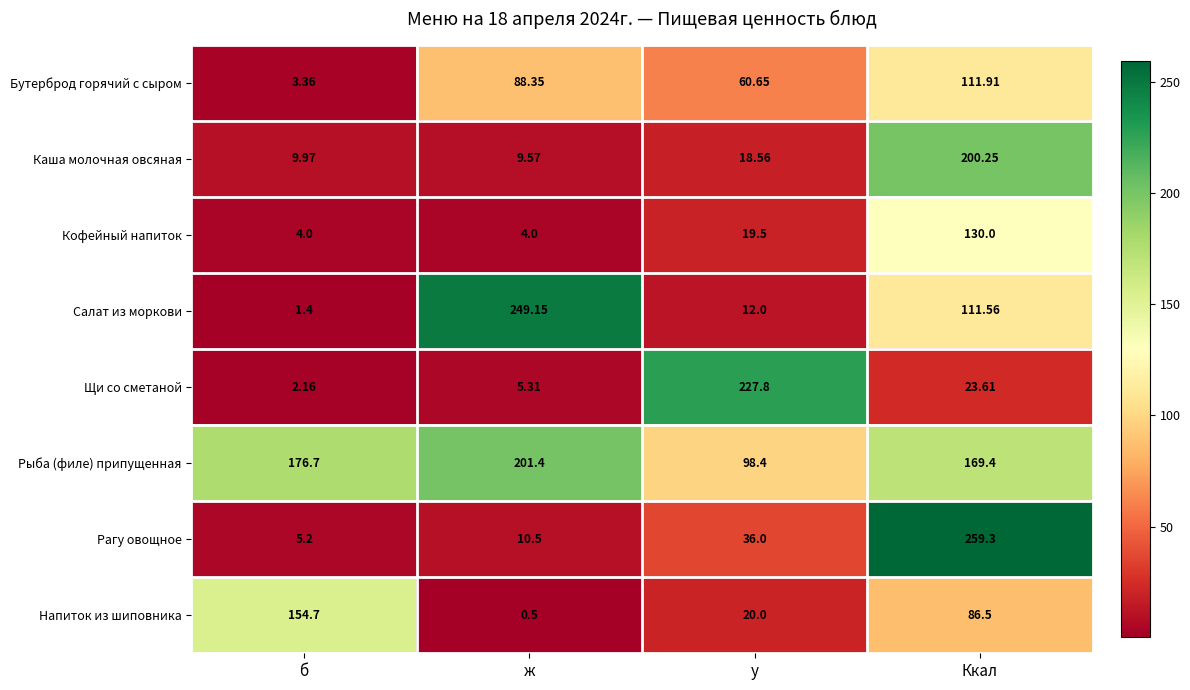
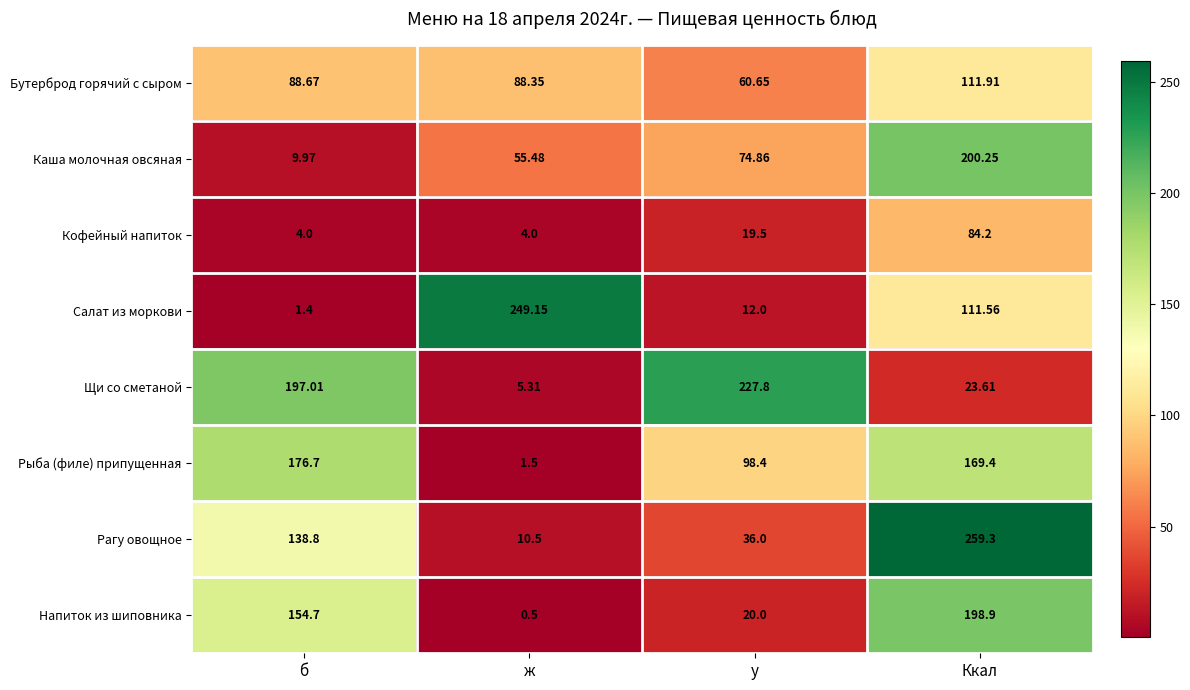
  {
    "Бутерброд горячий с сыром": {
-     "б": 3.36,
+     "б": 88.67,
      "ж": 88.35,
      "у": 60.65,
      "Ккал": 111.91
    },
    "Каша молочная овсяная": {
      "б": 9.97,
-     "ж": 9.57,
-     "у": 18.56,
+     "ж": 55.48,
+     "у": 74.86,
      "Ккал": 200.25
    },
    "Кофейный напиток": {
      "б": 4.0,
      "ж": 4.0,
      "у": 19.5,
-     "Ккал": 130.0
+     "Ккал": 84.2
    },
    "Салат из моркови": {
      "б": 1.4,
      "ж": 249.15,
      "у": 12.0,
      "Ккал": 111.56
    },
    "Щи со сметаной": {
-     "б": 2.16,
+     "б": 197.01,
      "ж": 5.31,
      "у": 227.8,
      "Ккал": 23.61
    },
    "Рыба (филе) припущенная": {
      "б": 176.7,
-     "ж": 201.4,
+     "ж": 1.5,
      "у": 98.4,
      "Ккал": 169.4
    },
    "Рагу овощное": {
-     "б": 5.2,
+     "б": 138.8,
      "ж": 10.5,
      "у": 36.0,
      "Ккал": 259.3
    },
    "Напиток из шиповника": {
      "б": 154.7,
      "ж": 0.5,
      "у": 20.0,
-     "Ккал": 86.5
+     "Ккал": 198.9
    }
  }
